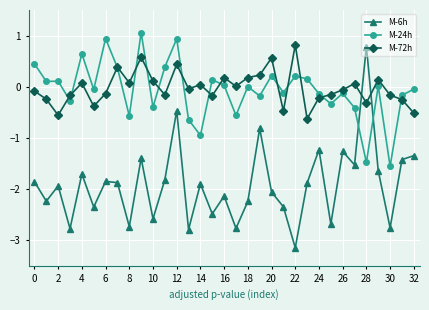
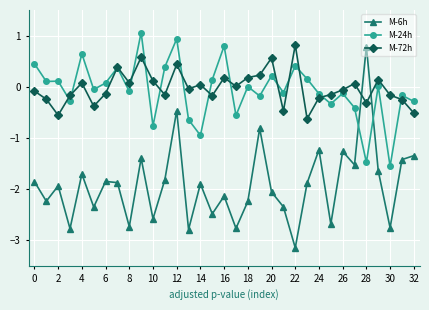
  {
    "M-24h": {
      "0": 0.4,
      "2": 0.1,
      "4": 0.6,
-     "6": 0.9,
-     "8": -0.6,
-     "10": -0.4,
+     "6": 0.1,
+     "8": -0.1,
+     "10": -0.8,
      "12": 0.9,
      "14": -1.0,
-     "16": 0.0,
+     "16": 0.8,
      "18": 0.0,
      "20": 0.2,
-     "22": 0.2,
+     "22": 0.4,
      "24": -0.1,
      "26": -0.1,
      "28": -1.5,
      "30": -1.6,
-     "32": 0.0
+     "32": -0.3
    }
  }
